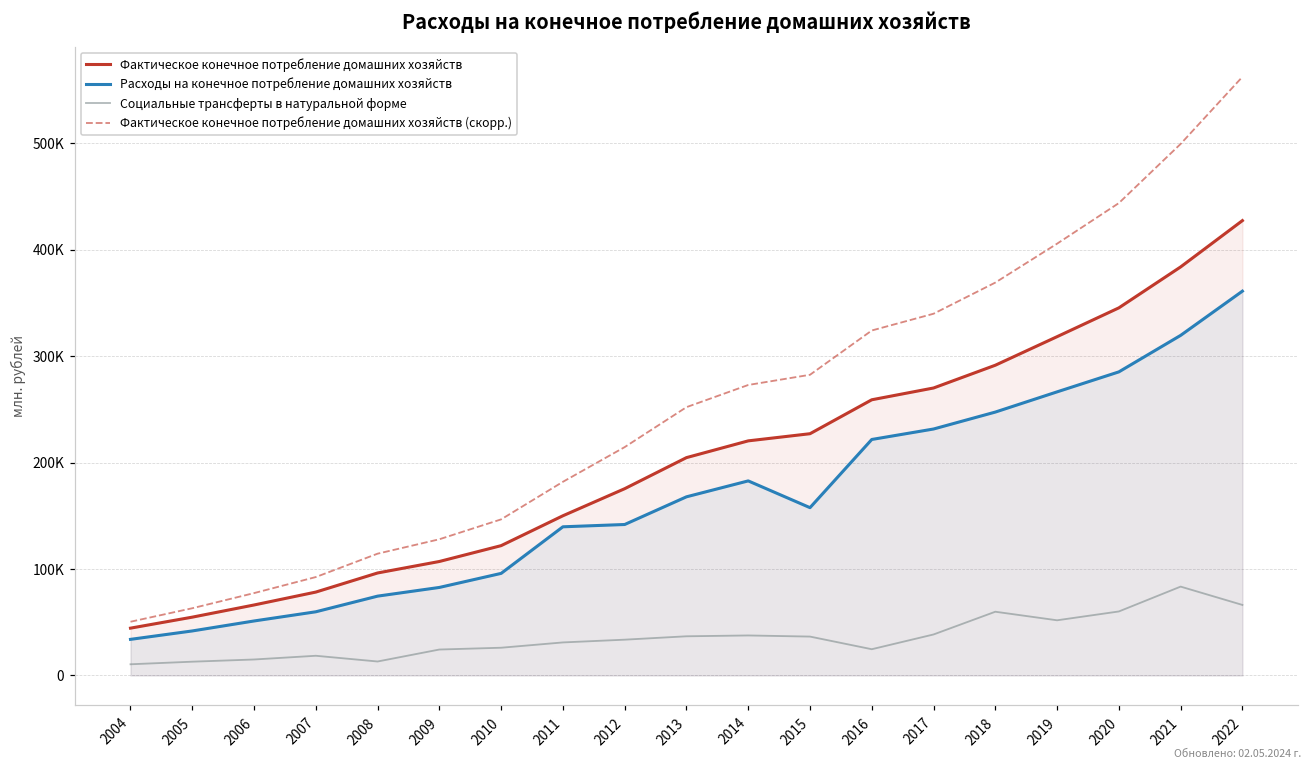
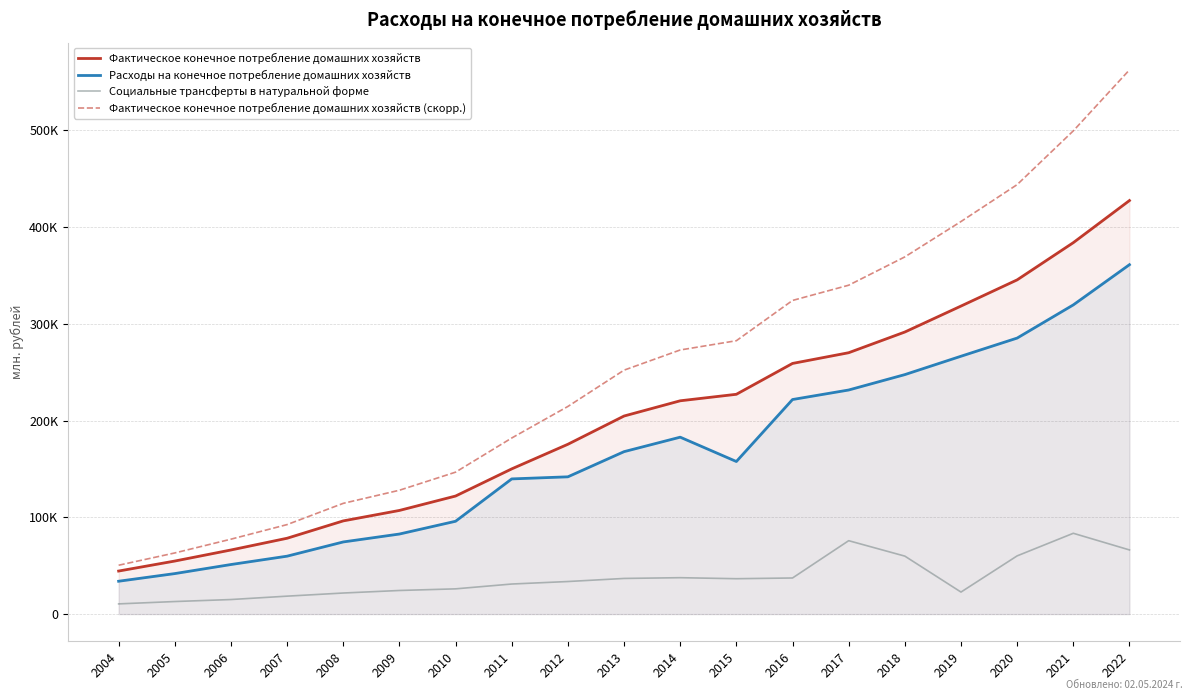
  {
    "Расходы на конечное потребление домашних хозяйств": {
      "2004": 30000,
      "2005": 40000,
      "2006": 50000,
      "2007": 60000,
      "2008": 70000,
      "2009": 80000,
      "2010": 100000,
      "2011": 140000,
      "2012": 140000,
      "2013": 170000,
      "2014": 180000,
      "2015": 160000,
      "2016": 220000,
      "2017": 230000,
      "2018": 250000,
      "2019": 270000,
      "2020": 290000,
      "2021": 320000,
      "2022": 360000
    },
    "Социальные трансферты в натуральной форме": {
      "2004": 10000,
      "2005": 10000,
      "2006": 20000,
      "2007": 20000,
-     "2008": 10000,
+     "2008": 20000,
      "2009": 20000,
      "2010": 30000,
      "2011": 30000,
      "2012": 30000,
      "2013": 40000,
      "2014": 40000,
      "2015": 40000,
-     "2016": 20000,
-     "2017": 40000,
+     "2016": 40000,
+     "2017": 80000,
      "2018": 60000,
-     "2019": 50000,
+     "2019": 20000,
      "2020": 60000,
      "2021": 80000,
      "2022": 70000
    }
  }
